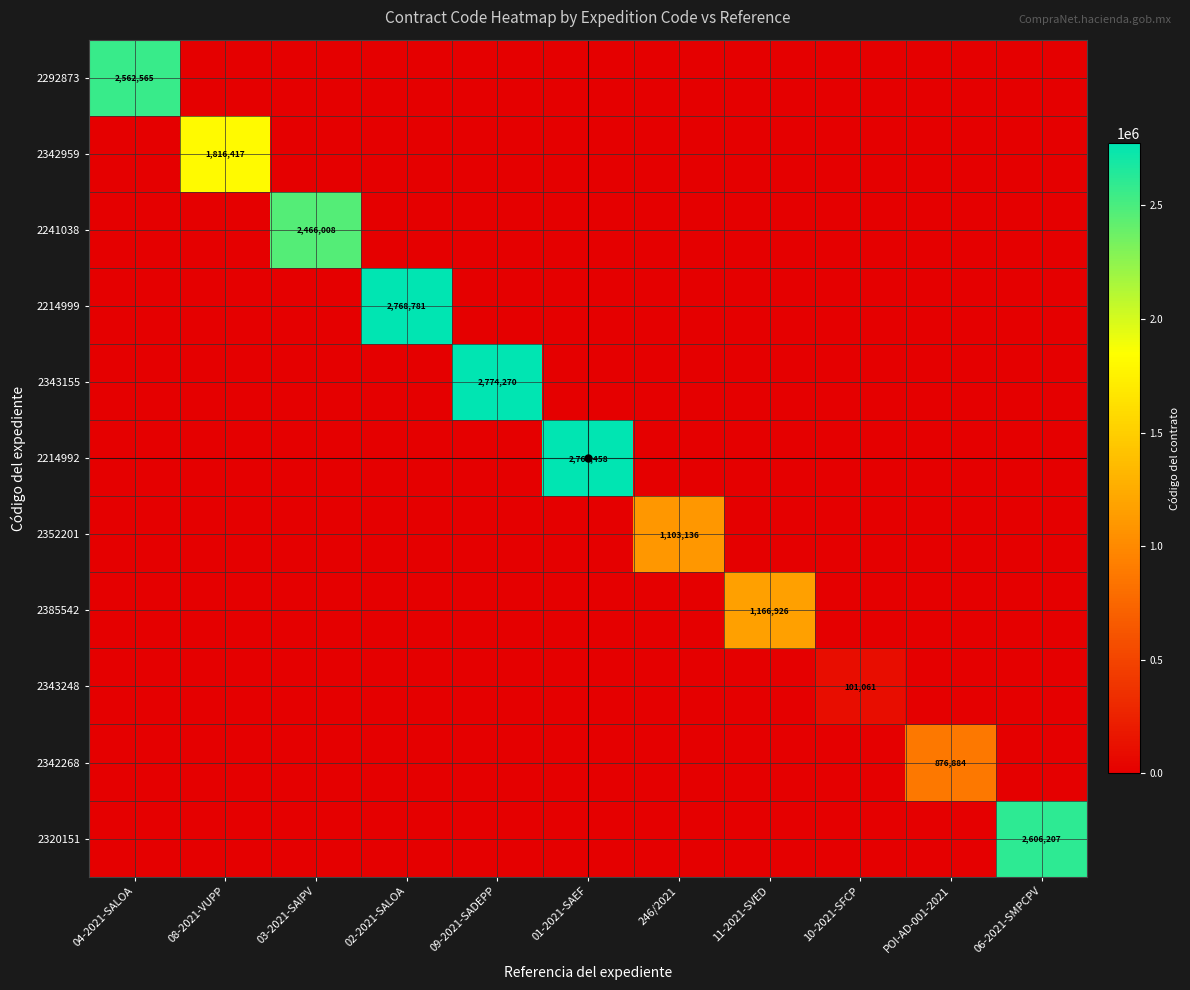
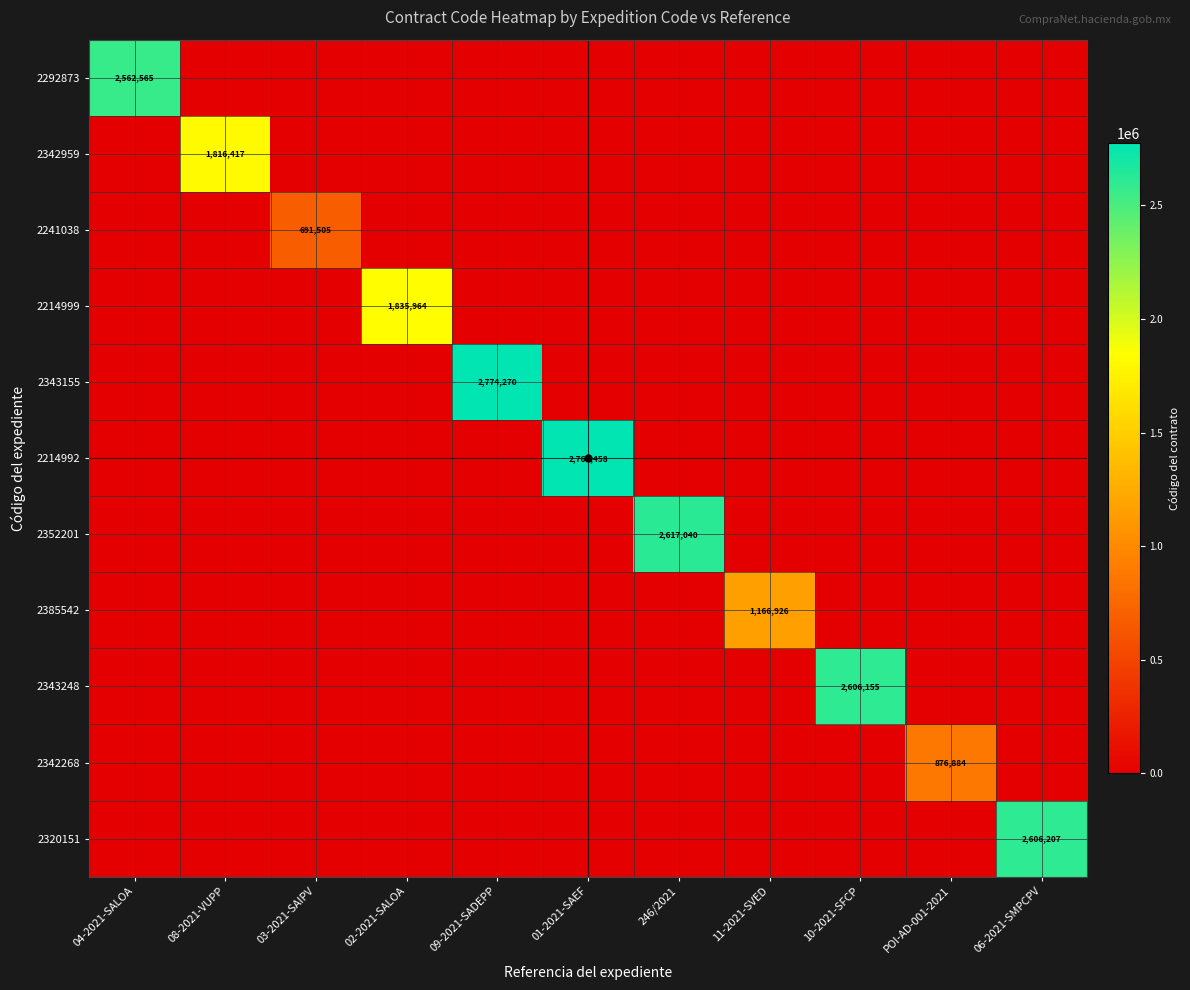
  {
    "2292873": {
      "04-2021-SALOA": "2,562,565"
    },
    "2342959": {
      "08-2021-VUPP": "1,816,417"
    },
    "2241038": {
-     "03-2021-SAIPV": "2,466,008"
+     "03-2021-SAIPV": "691,505"
    },
    "2214999": {
-     "02-2021-SALOA": "2,768,781"
+     "02-2021-SALOA": "1,835,964"
    },
    "2343155": {
      "09-2021-SADEPP": "2,774,270"
    },
    "2352201": {
-     "246/2021": "1,103,136"
+     "246/2021": "2,617,040"
    },
    "2385542": {
      "11-2021-SVED": "1,166,926"
    },
    "2343248": {
-     "10-2021-SFCP": "101,061"
+     "10-2021-SFCP": "2,606,155"
    },
    "2342268": {
      "POI-AD-001-2021": "876,884"
    },
    "2320151": {
      "06-2021-SMPCPV": "2,606,207"
    }
  }
